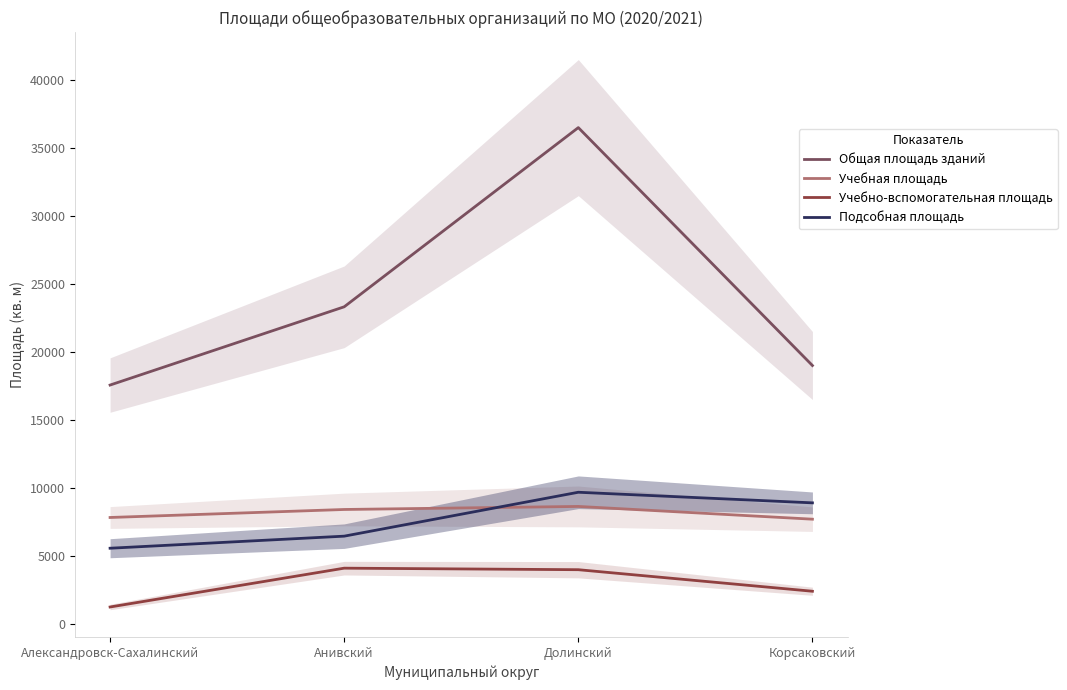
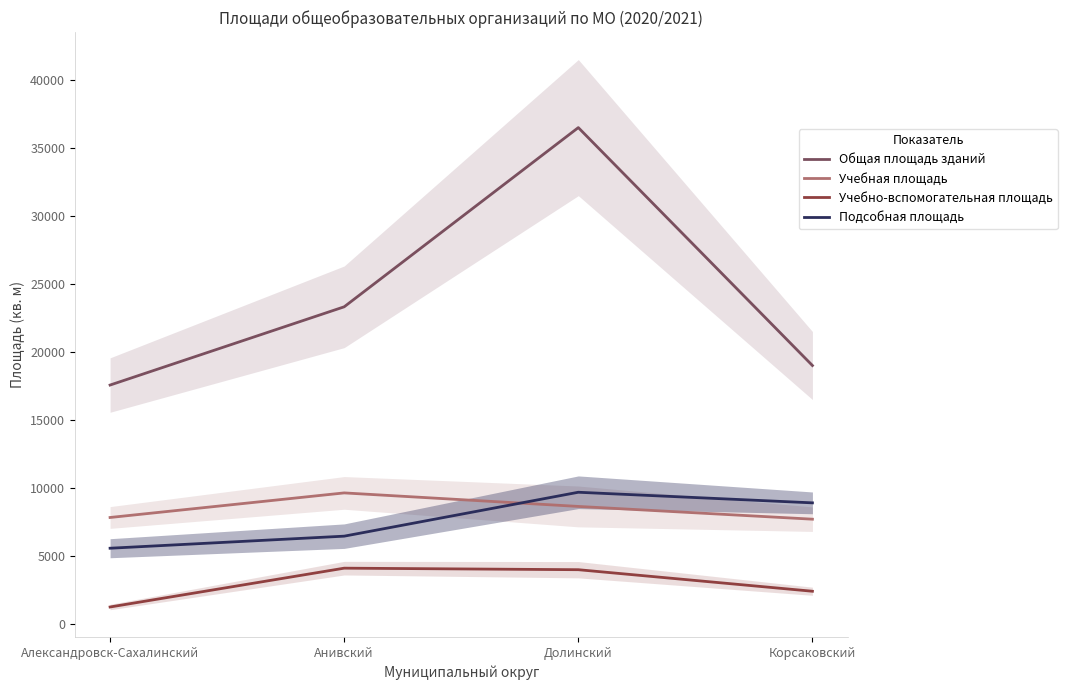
  {
    "Учебная площадь": {
      "Александровск-Сахалинский": 7800,
-     "Анивский": 8400,
+     "Анивский": 9600,
      "Долинский": 8700,
      "Корсаковский": 7700
    }
  }
